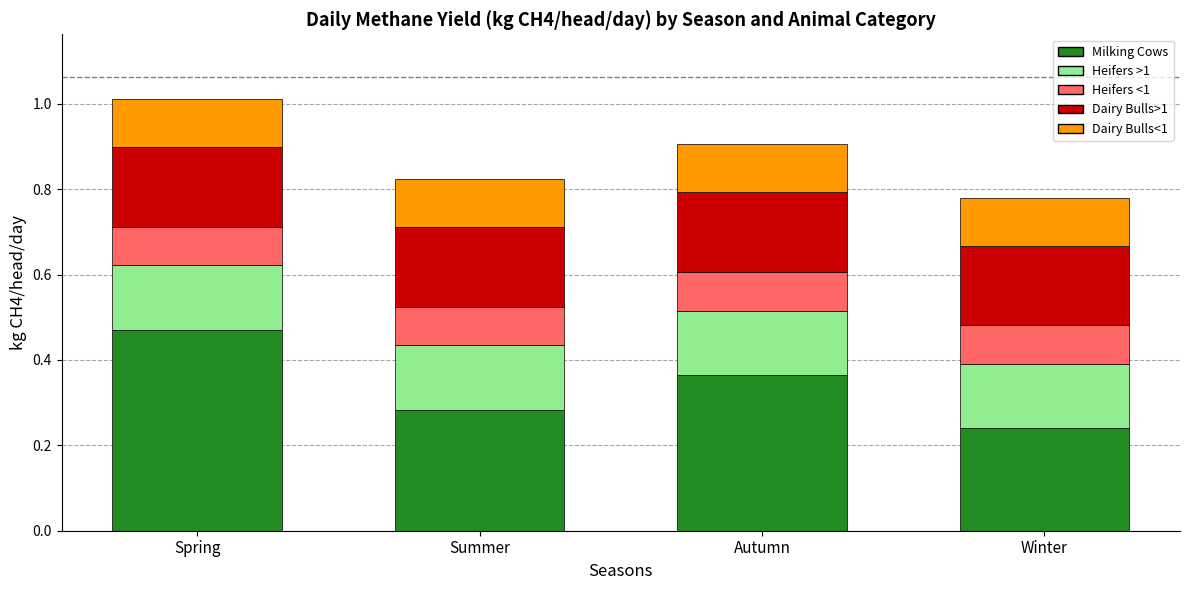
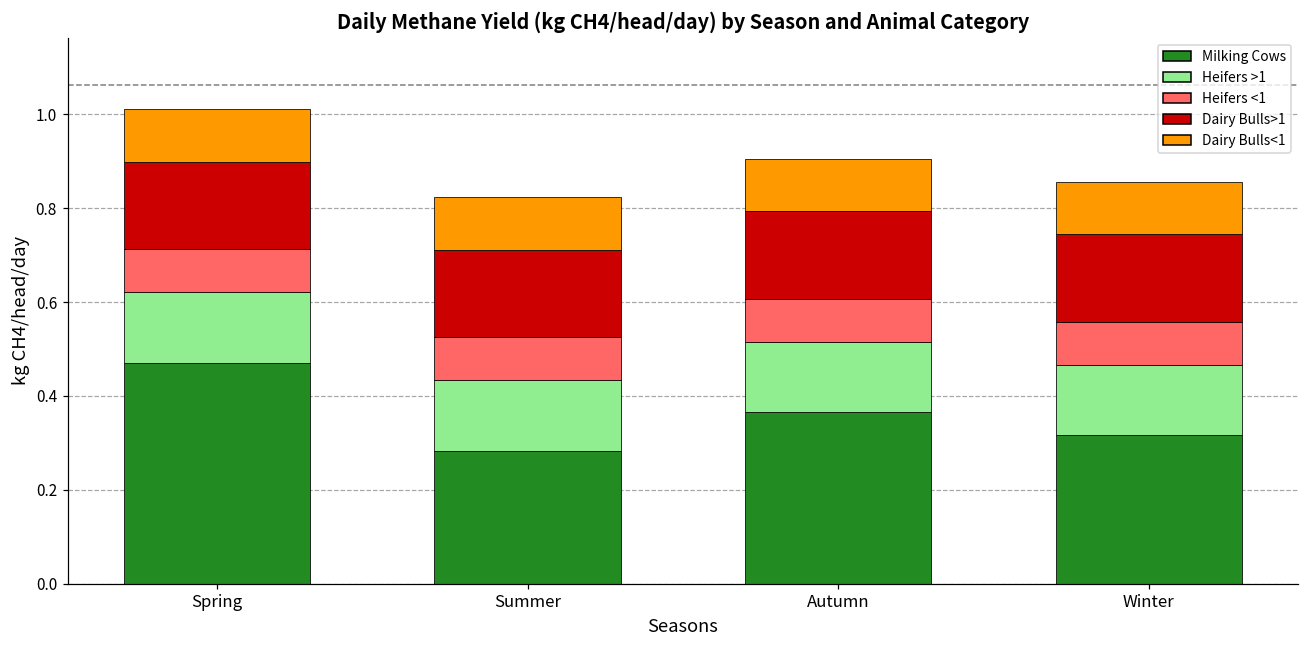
  {
    "Milking Cows": {
      "Spring": 0.47,
      "Summer": 0.28,
      "Autumn": 0.36,
-     "Winter": 0.24
+     "Winter": 0.32
    },
    "Heifers >1": {
      "Spring": 0.15,
      "Summer": 0.15,
      "Autumn": 0.15,
      "Winter": 0.15
    },
    "Heifers <1": {
      "Spring": 0.09,
      "Summer": 0.09,
      "Autumn": 0.09,
      "Winter": 0.09
    },
    "Dairy Bulls>1": {
      "Spring": 0.19,
      "Summer": 0.19,
      "Autumn": 0.19,
      "Winter": 0.19
    },
    "Dairy Bulls<1": {
      "Spring": 0.11,
      "Summer": 0.11,
      "Autumn": 0.11,
      "Winter": 0.11
    }
  }
